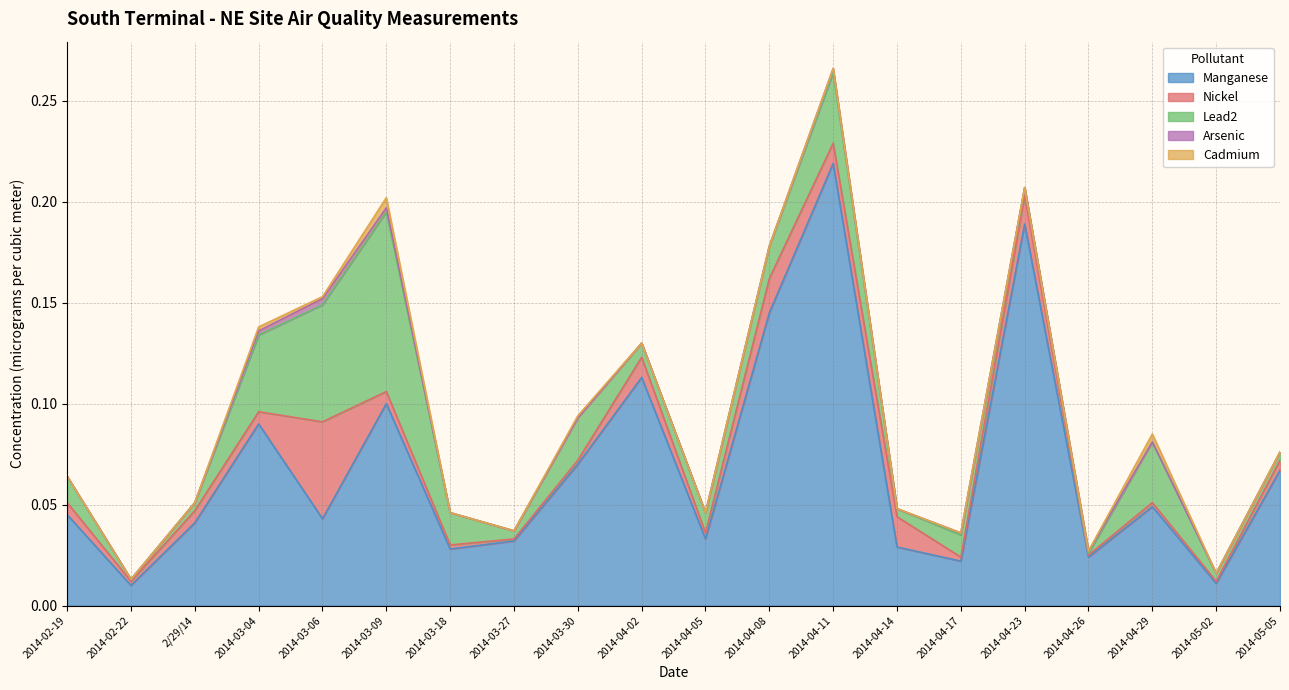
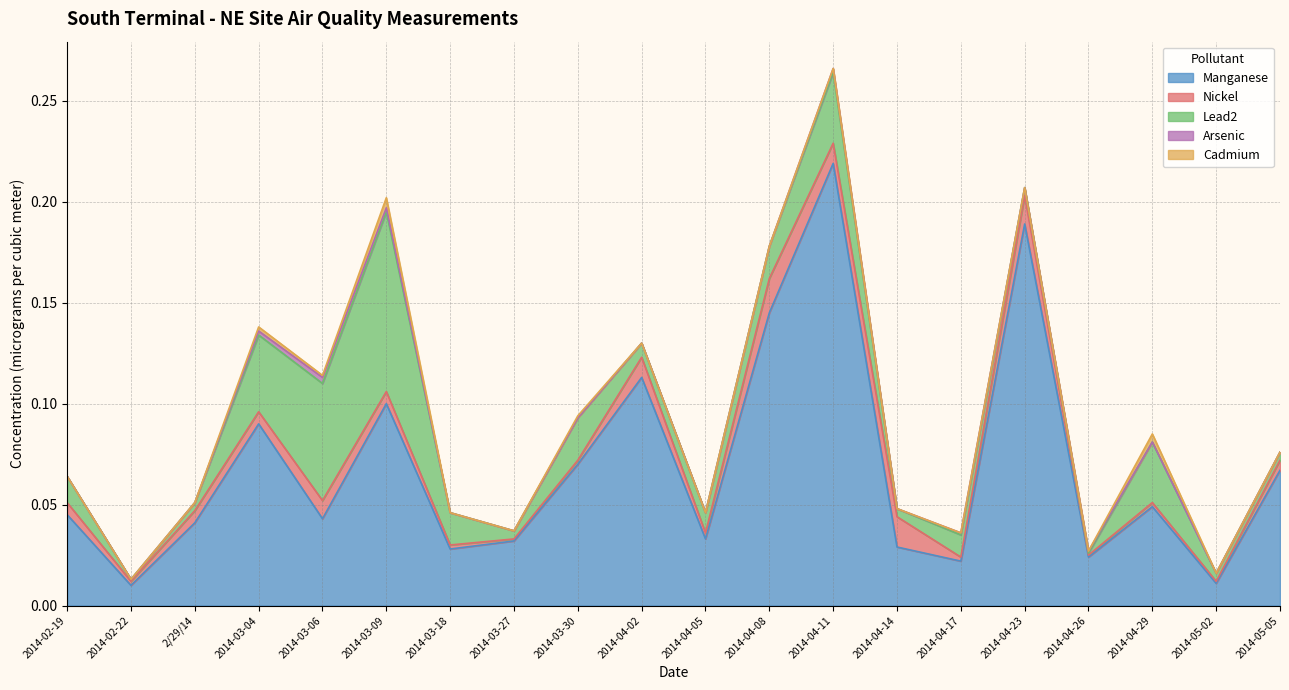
  {
    "Manganese": {
      "2014-02-19": 0.045,
      "2014-02-22": 0.010,
      "2/29/14": 0.041,
      "2014-03-04": 0.090,
      "2014-03-06": 0.043,
      "2014-03-09": 0.100,
      "2014-03-18": 0.028,
      "2014-03-30": 0.070,
      "2014-04-02": 0.113,
      "2014-04-05": 0.033,
      "2014-04-08": 0.145,
      "2014-04-11": 0.219,
      "2014-04-14": 0.029,
      "2014-04-17": 0.022,
      "2014-04-23": 0.189,
      "2014-04-29": 0.049,
      "2014-05-05": 0.067
    },
    "Nickel": {
      "2014-02-19": 0.006,
      "2/29/14": 0.006,
      "2014-03-04": 0.006,
-     "2014-03-06": 0.048,
+     "2014-03-06": 0.009,
      "2014-03-09": 0.006,
      "2014-03-18": 0.002,
      "2014-03-30": 0.002,
      "2014-04-02": 0.010,
      "2014-04-05": 0.003,
      "2014-04-08": 0.017,
      "2014-04-11": 0.010,
      "2014-04-14": 0.015,
      "2014-04-17": 0.002,
      "2014-04-23": 0.014,
      "2014-04-29": 0.002,
      "2014-05-05": 0.005
    },
    "Lead2": {
      "2014-03-04": 0.038,
      "2014-03-06": 0.058,
      "2014-03-09": 0.089,
      "2014-04-11": 0.035
    },
    "Arsenic": {
      "2014-03-04": 0.002,
      "2014-03-09": 0.002
    },
    "Cadmium": {
      "2014-03-04": 0.002,
      "2014-03-09": 0.005,
      "2014-04-29": 0.004
    }
  }
